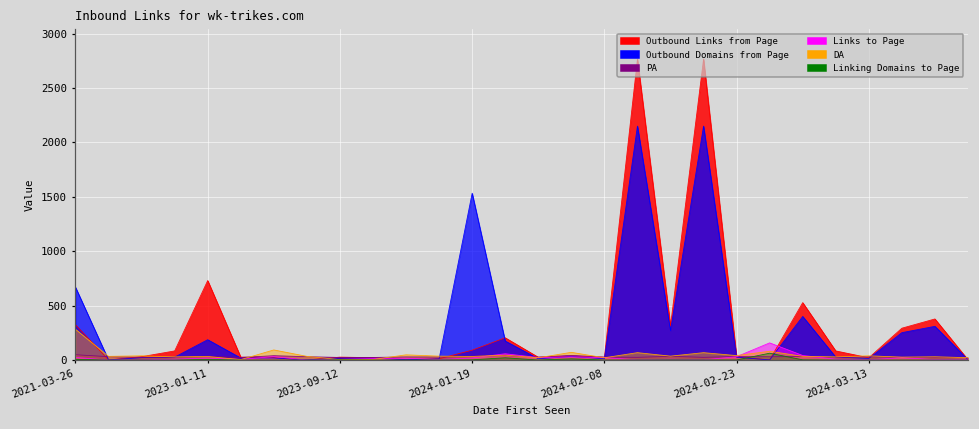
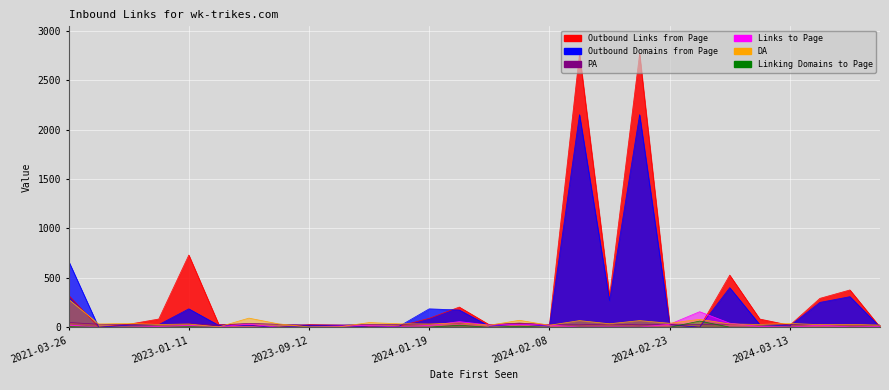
  {
    "Outbound Links from Page": {
      "2021-03-26": 300,
      "2023-01-11": 700,
      "2024-01-19": 100
    },
    "Outbound Domains from Page": {
      "2021-03-26": 700,
      "2023-01-11": 200,
-     "2024-01-19": 1500
+     "2024-01-19": 200
    },
    "DA": {
      "2021-03-26": 300
    }
  }
